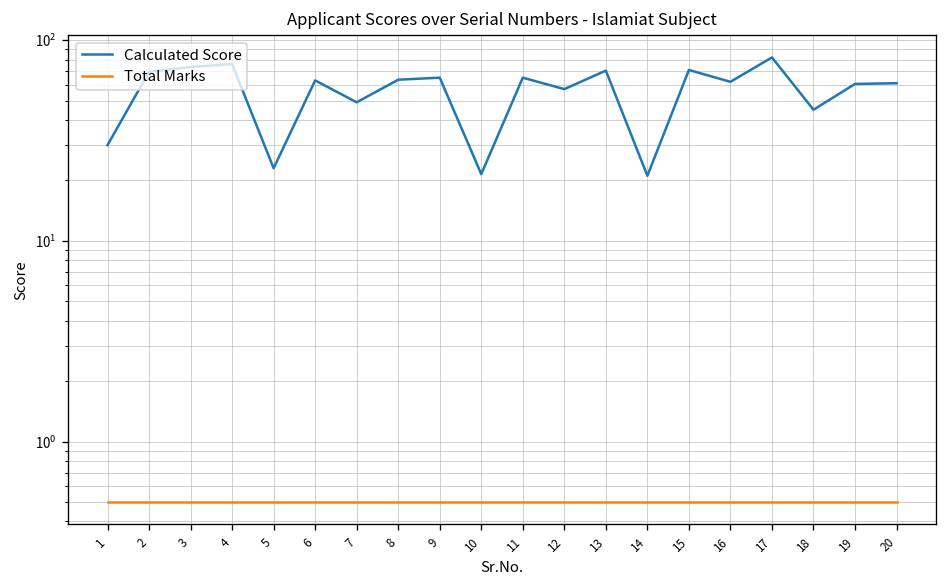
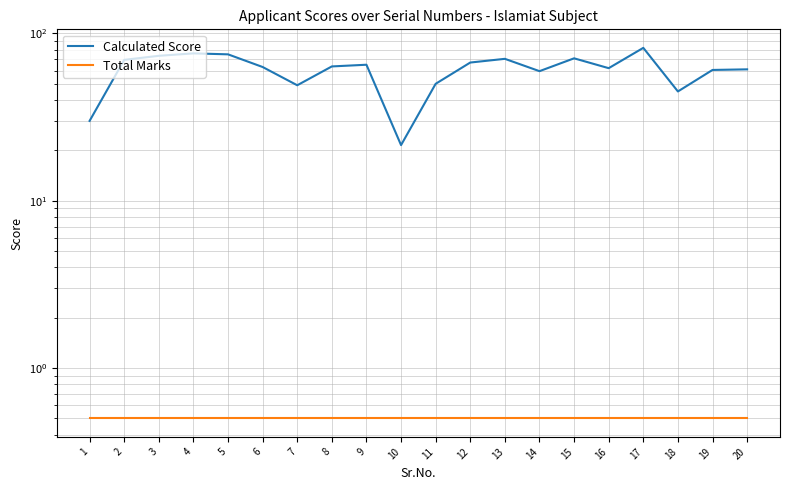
  {
    "Calculated Score": {
      "1": 30,
-     "5": 23,
+     "5": 80,
      "6": 63,
      "7": 49,
      "8": 64,
      "9": 65,
      "10": 22,
-     "11": 65,
-     "12": 57,
+     "11": 50,
+     "12": 67,
      "13": 71,
-     "14": 21,
+     "14": 60,
      "15": 71,
      "16": 62,
      "17": 80,
      "18": 45,
      "19": 61,
      "20": 61
    },
    "Total Marks": {
      "1": 0.50,
      "2": 0.50,
      "3": 0.50,
      "4": 0.50,
      "5": 0.50,
      "6": 0.50,
      "7": 0.50,
      "8": 0.50,
      "9": 0.50,
      "10": 0.50,
      "11": 0.50,
      "12": 0.50,
      "13": 0.50,
      "14": 0.50,
      "15": 0.50,
      "16": 0.50,
      "17": 0.50,
      "18": 0.50,
      "19": 0.50,
      "20": 0.50
    }
  }
